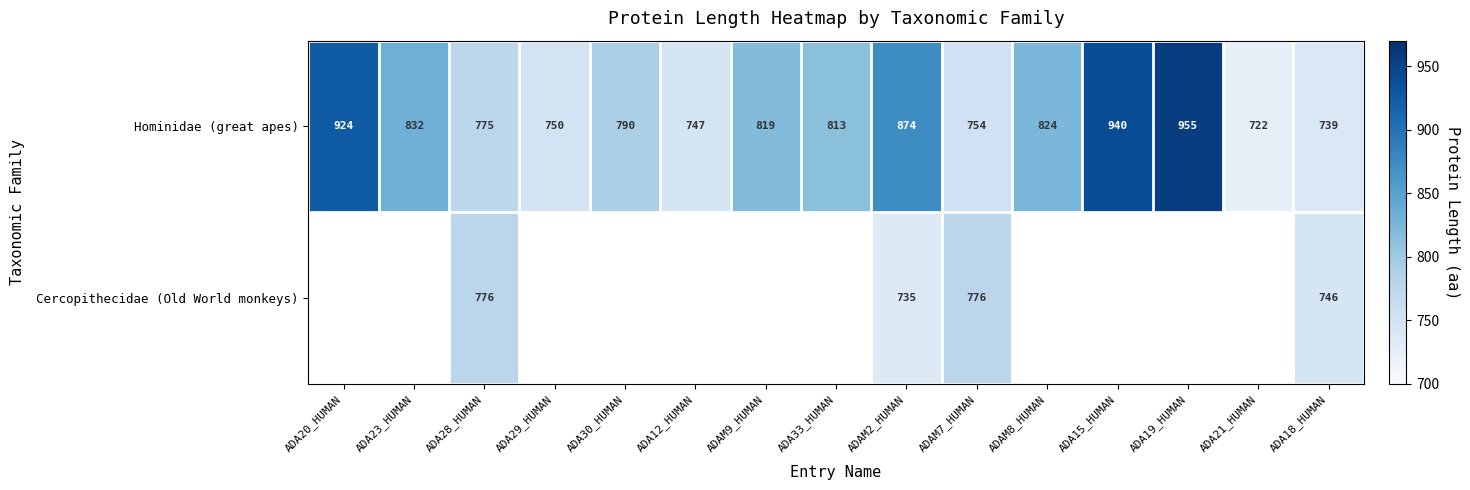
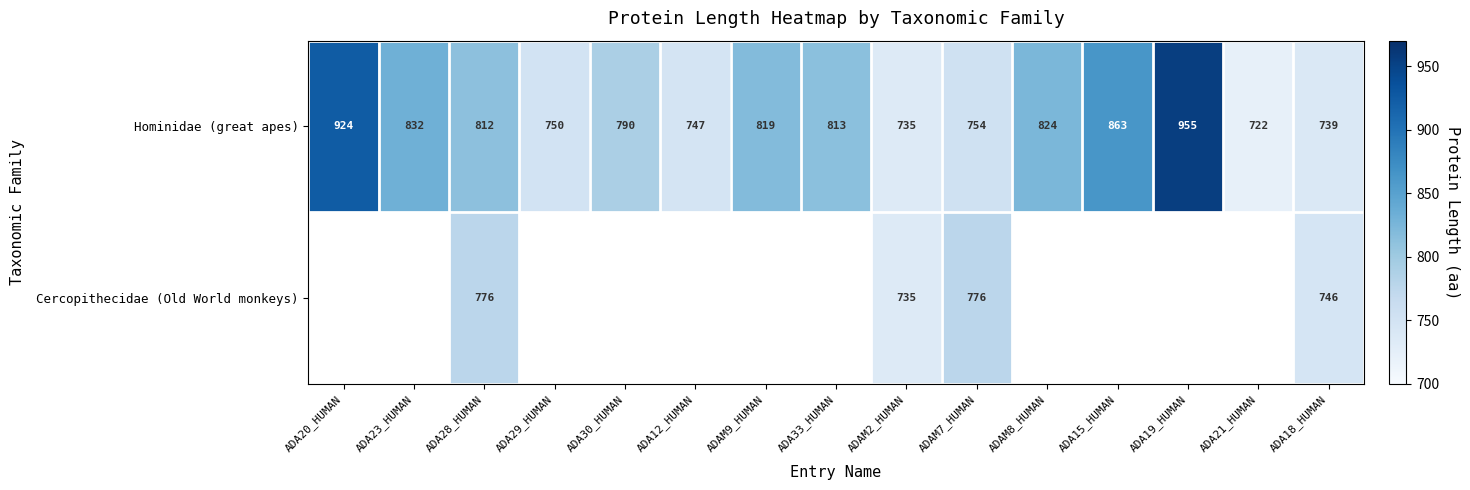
  {
    "Hominidae (great apes)": {
      "ADA20_HUMAN": 924,
      "ADA23_HUMAN": 832,
-     "ADA28_HUMAN": 775,
+     "ADA28_HUMAN": 812,
      "ADA29_HUMAN": 750,
      "ADA30_HUMAN": 790,
      "ADA12_HUMAN": 747,
      "ADAM9_HUMAN": 819,
      "ADA33_HUMAN": 813,
-     "ADAM2_HUMAN": 874,
+     "ADAM2_HUMAN": 735,
      "ADAM7_HUMAN": 754,
      "ADAM8_HUMAN": 824,
-     "ADA15_HUMAN": 940,
+     "ADA15_HUMAN": 863,
      "ADA19_HUMAN": 955,
      "ADA21_HUMAN": 722,
      "ADA18_HUMAN": 739
    },
    "Cercopithecidae (Old World monkeys)": {
      "ADA28_HUMAN": 776,
      "ADAM2_HUMAN": 735,
      "ADAM7_HUMAN": 776,
      "ADA18_HUMAN": 746
    }
  }
